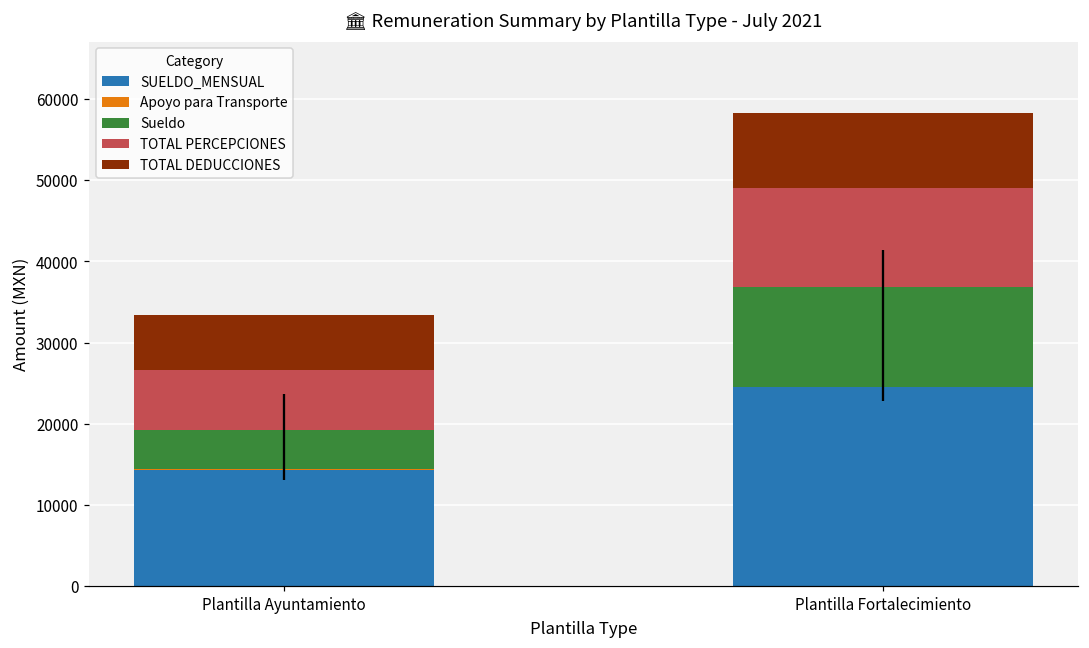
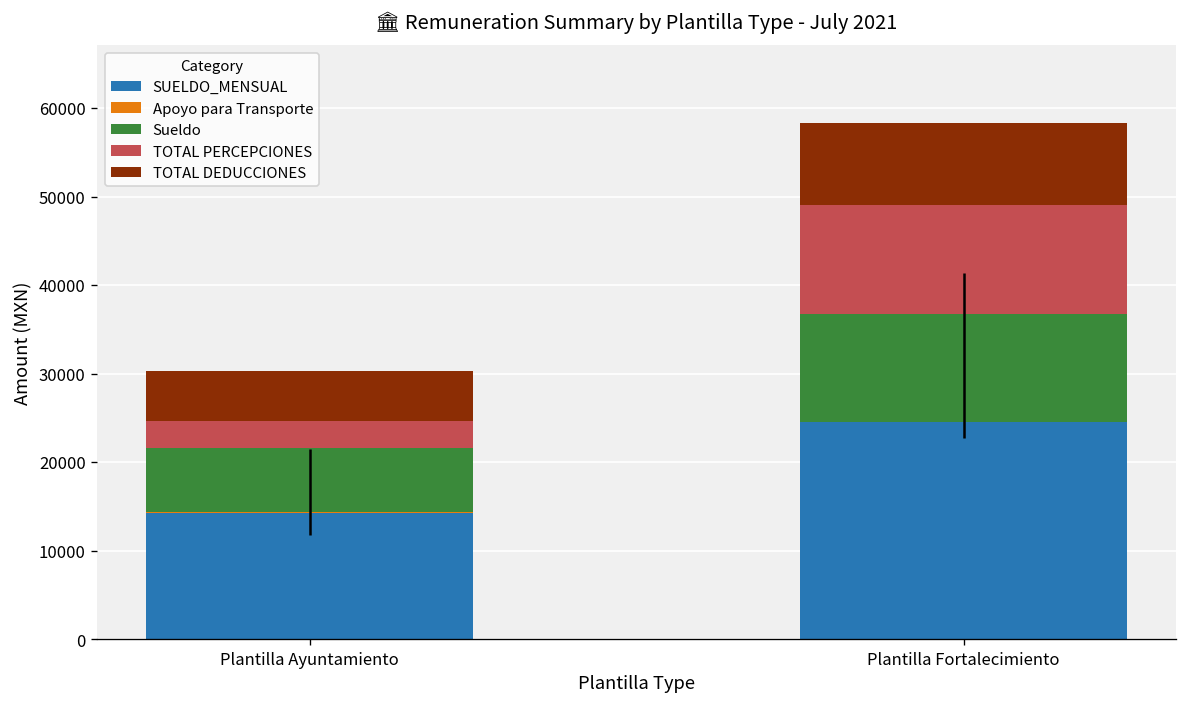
  {
    "SUELDO_MENSUAL": {
      "Plantilla Ayuntamiento": 14000,
      "Plantilla Fortalecimiento": 25000
    },
    "Apoyo para Transporte": {
      "Plantilla Fortalecimiento": 0
    },
    "Sueldo": {
-     "Plantilla Ayuntamiento": 5000,
+     "Plantilla Ayuntamiento": 7000,
      "Plantilla Fortalecimiento": 12000
    },
    "TOTAL PERCEPCIONES": {
-     "Plantilla Ayuntamiento": 7000,
+     "Plantilla Ayuntamiento": 3000,
      "Plantilla Fortalecimiento": 12000
    },
    "TOTAL DEDUCCIONES": {
-     "Plantilla Ayuntamiento": 7000,
+     "Plantilla Ayuntamiento": 6000,
      "Plantilla Fortalecimiento": 9000
    }
  }
